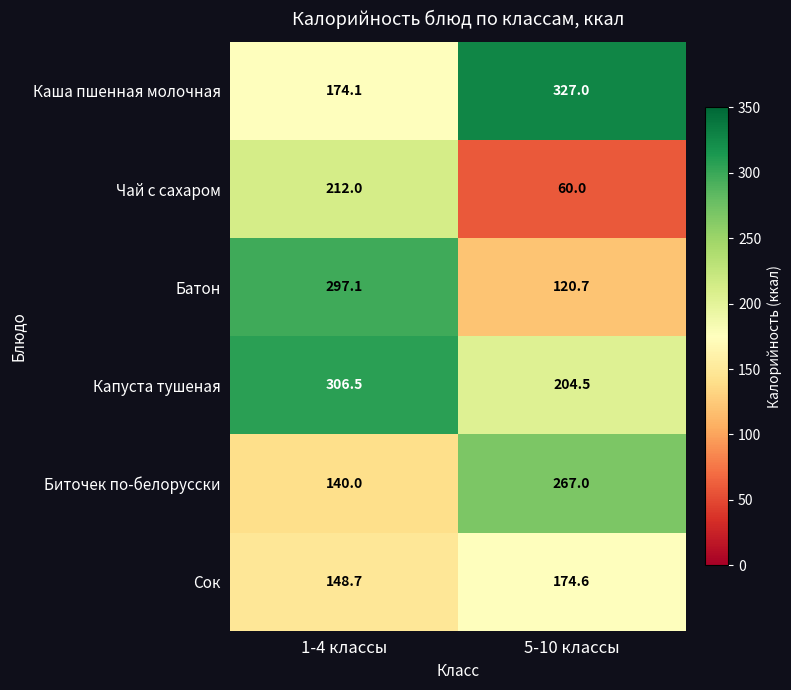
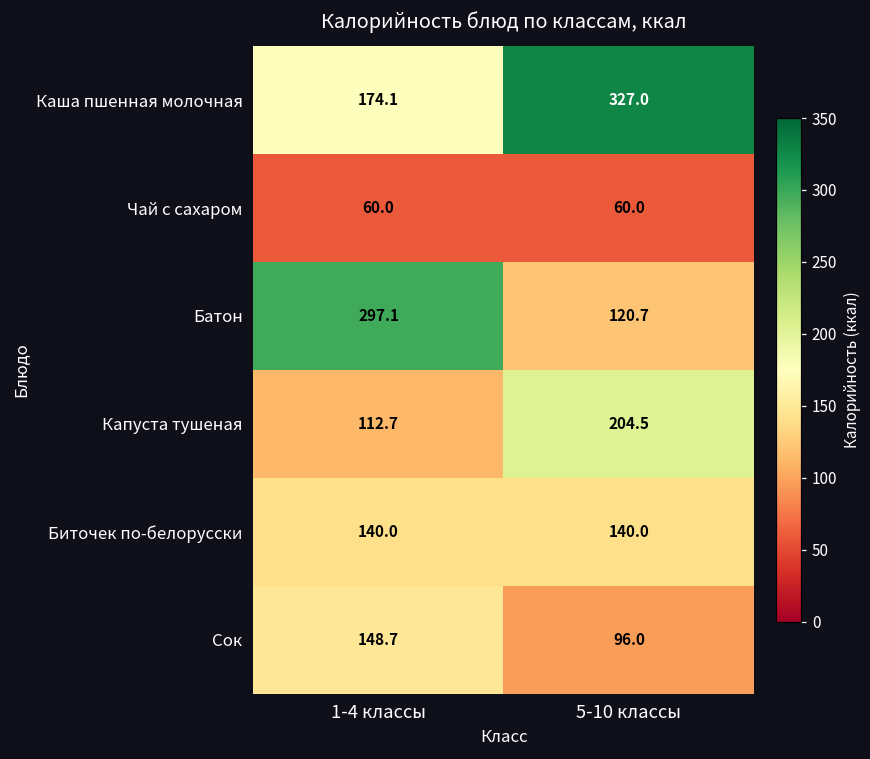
  {
    "Каша пшенная молочная": {
      "1-4 классы": 174.1,
      "5-10 классы": 327.0
    },
    "Чай с сахаром": {
-     "1-4 классы": 212.0,
+     "1-4 классы": 60.0,
      "5-10 классы": 60.0
    },
    "Батон": {
      "1-4 классы": 297.1,
      "5-10 классы": 120.7
    },
    "Капуста тушеная": {
-     "1-4 классы": 306.5,
+     "1-4 классы": 112.7,
      "5-10 классы": 204.5
    },
    "Биточек по-белорусски": {
      "1-4 классы": 140.0,
-     "5-10 классы": 267.0
+     "5-10 классы": 140.0
    },
    "Сок": {
      "1-4 классы": 148.7,
-     "5-10 классы": 174.6
+     "5-10 классы": 96.0
    }
  }
